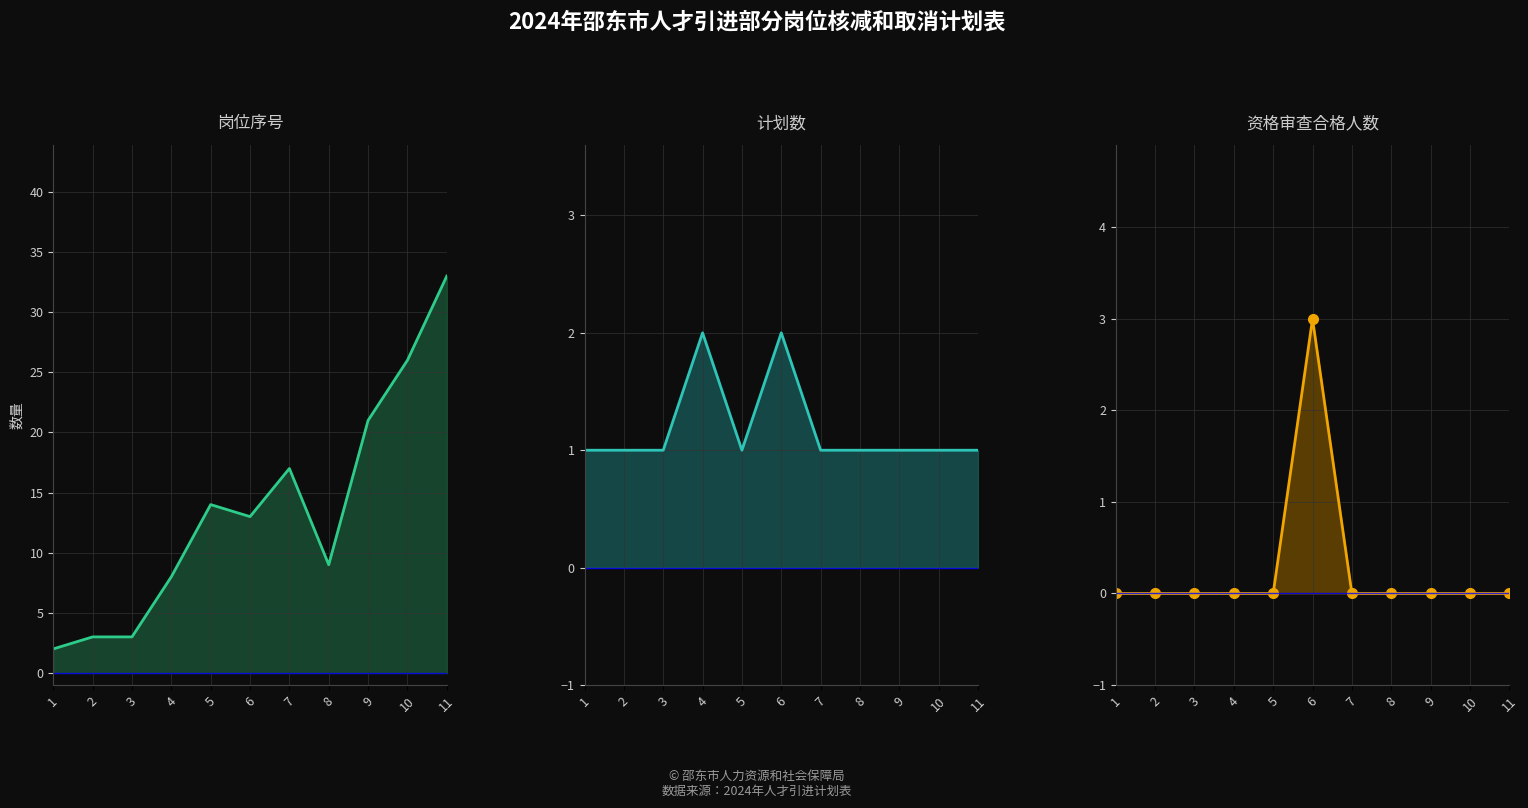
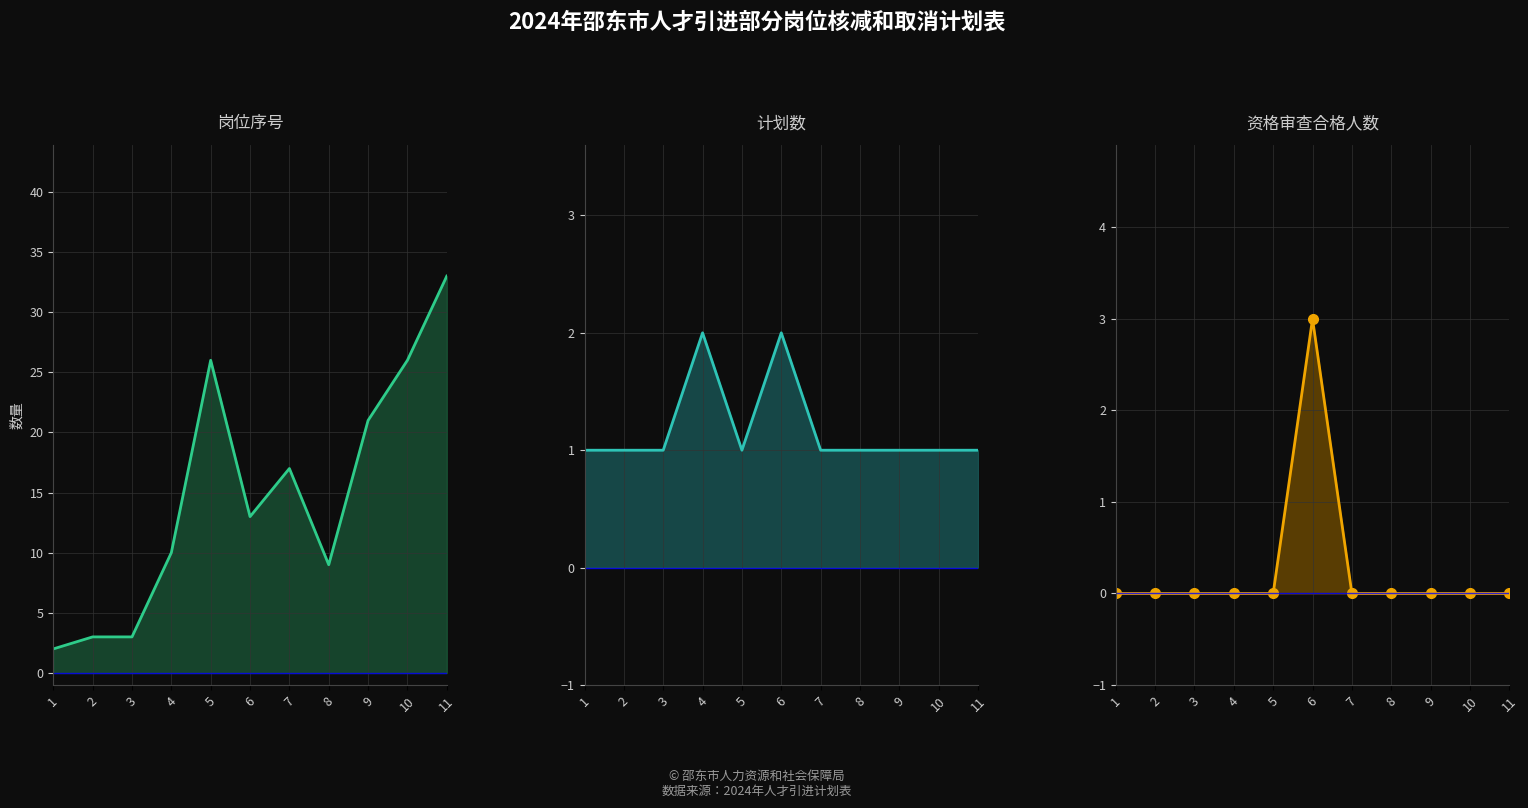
  {
    "岗位序号": {
      "1": 2,
      "2": 3,
      "3": 3,
-     "4": 8,
-     "5": 14,
+     "4": 10,
+     "5": 26,
      "6": 13,
      "7": 17,
      "8": 9,
      "9": 21,
      "10": 26,
      "11": 33
    },
    "计划数": {
      "1": 1.00,
      "2": 1.00,
      "3": 1.00,
      "4": 2.00,
      "5": 1.00,
      "6": 2.00,
      "7": 1.00,
      "8": 1.00,
      "9": 1.00,
      "10": 1.00,
      "11": 1.00
    },
    "资格审查合格人数": {
      "1": 0.0,
      "2": 0.0,
      "3": 0.0,
      "4": 0.0,
      "5": 0.0,
      "6": 3.0,
      "7": 0.0,
      "8": 0.0,
      "9": 0.0,
      "10": 0.0,
      "11": 0.0
    }
  }
